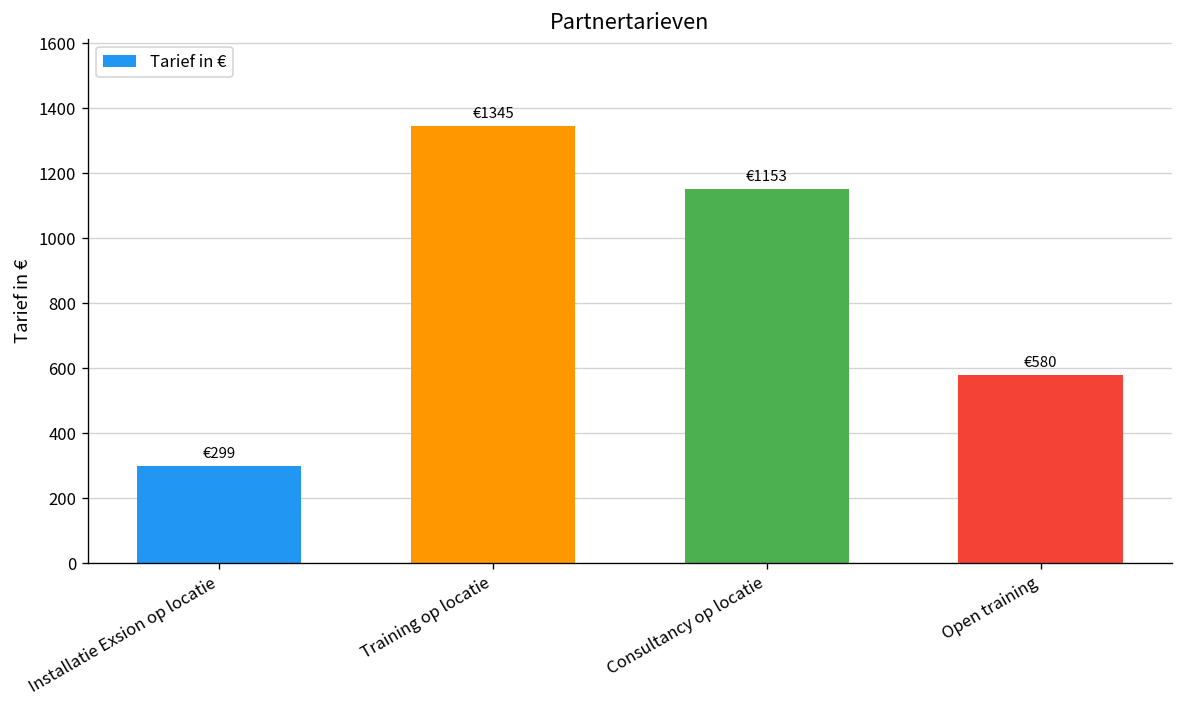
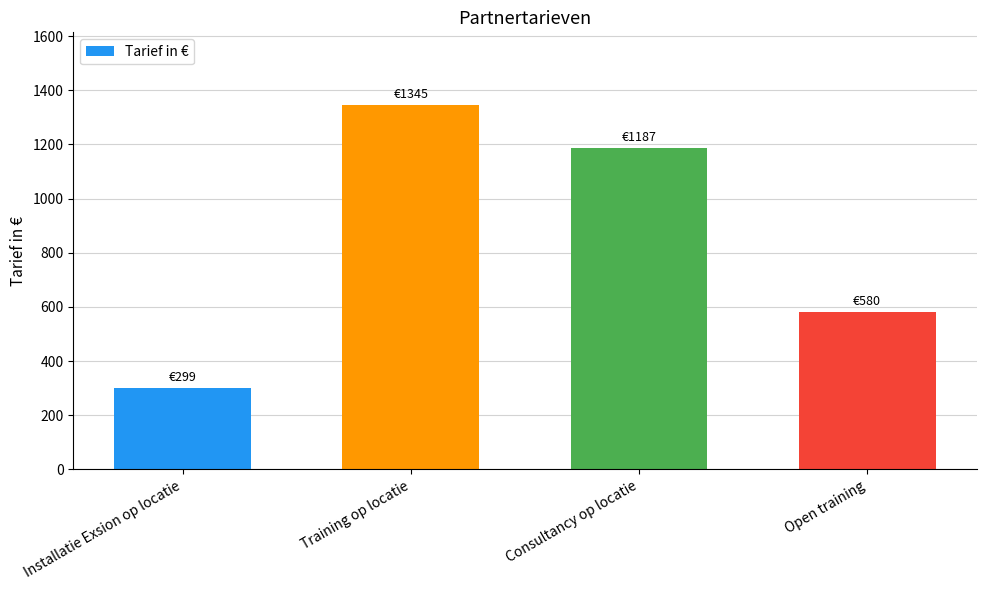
  {
    "Installatie Exsion op locatie": "€299",
    "Training op locatie": "€1345",
-   "Consultancy op locatie": "€1153",
+   "Consultancy op locatie": "€1187",
    "Open training": "€580"
  }
